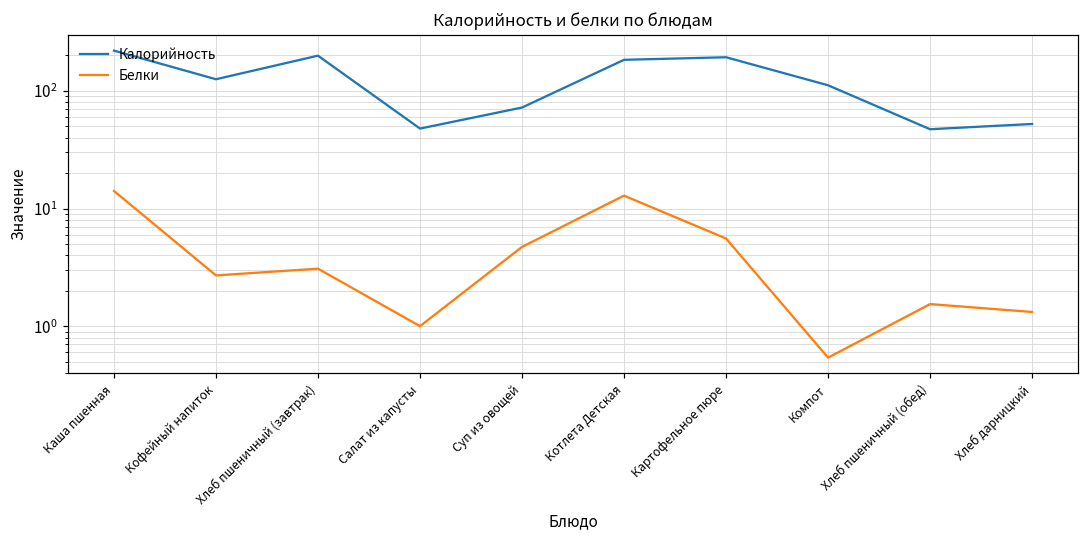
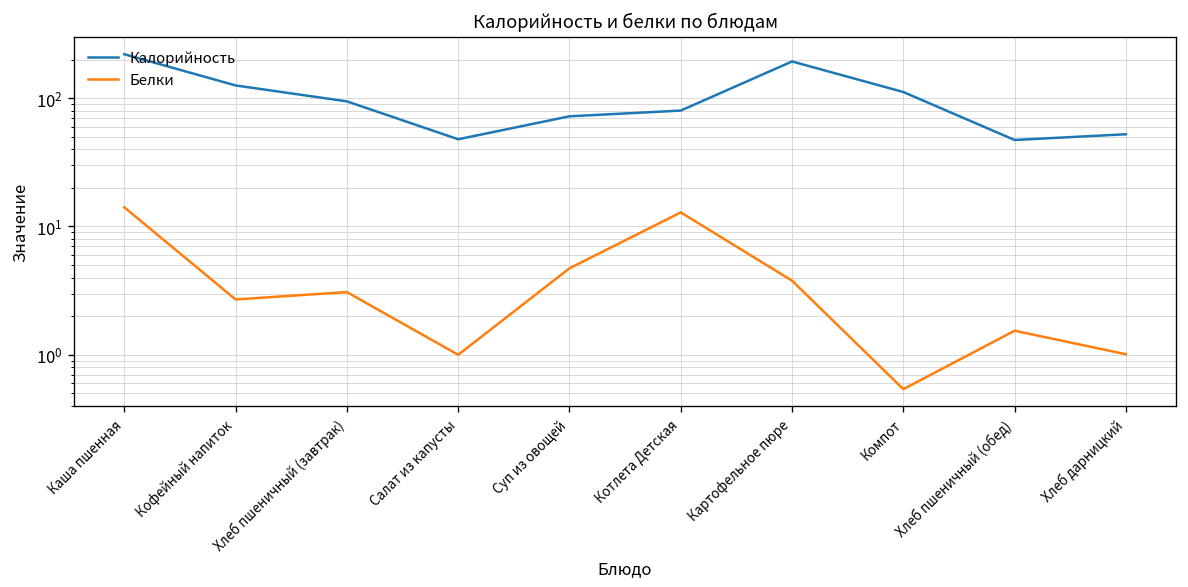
  {
    "Калорийность": {
      "Каша пшенная": 220,
      "Кофейный напиток": 130,
-     "Хлеб пшеничный (завтрак)": 200,
+     "Хлеб пшеничный (завтрак)": 90,
      "Салат из капусты": 50,
      "Суп из овощей": 70,
-     "Котлета Детская": 180,
+     "Котлета Детская": 80,
      "Картофельное пюре": 190,
      "Компот": 110,
      "Хлеб пшеничный (обед)": 50,
      "Хлеб дарницкий": 50
    },
    "Белки": {
      "Каша пшенная": 14,
      "Кофейный напиток": 2.7,
      "Хлеб пшеничный (завтрак)": 3.1,
      "Салат из капусты": 1.0,
      "Суп из овощей": 5,
      "Котлета Детская": 13,
-     "Картофельное пюре": 6,
+     "Картофельное пюре": 3.8,
      "Компот": 0.5,
      "Хлеб пшеничный (обед)": 1.5,
-     "Хлеб дарницкий": 1.3
+     "Хлеб дарницкий": 1.0
    }
  }
